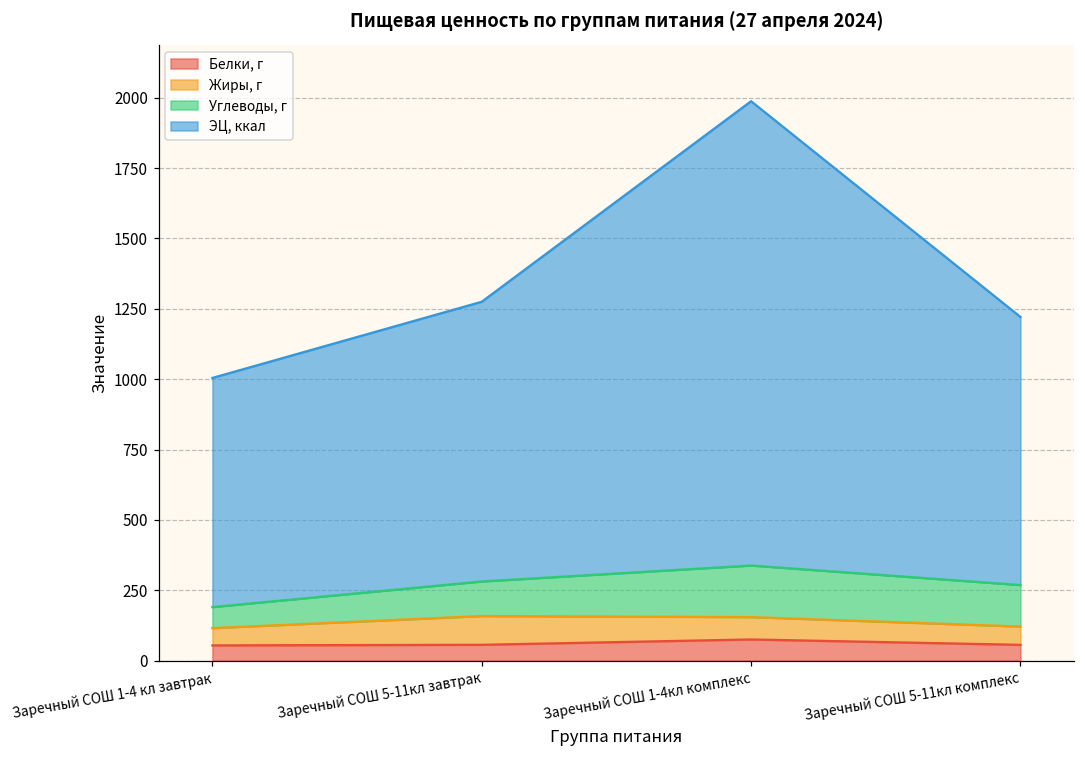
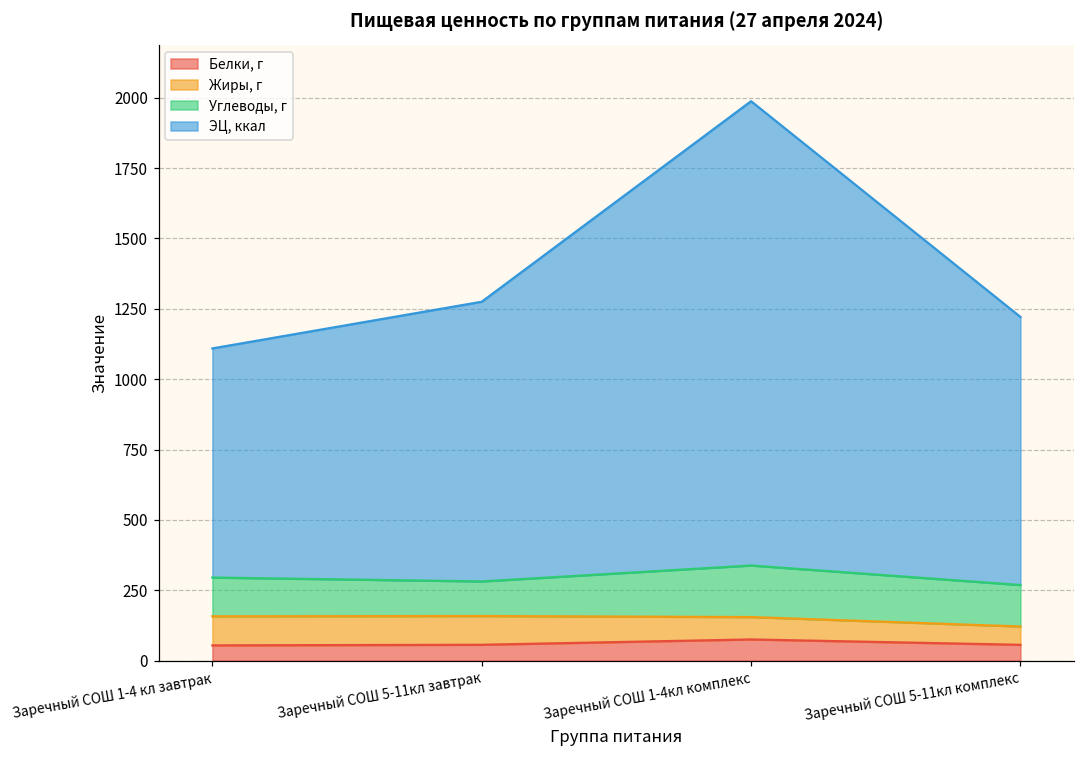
  {
    "Белки, г": {
      "Заречный СОШ 1-4 кл завтрак": 50,
      "Заречный СОШ 5-11кл завтрак": 60,
      "Заречный СОШ 1-4кл комплекс": 80,
      "Заречный СОШ 5-11кл комплекс": 60
    },
    "Жиры, г": {
-     "Заречный СОШ 1-4 кл завтрак": 60,
+     "Заречный СОШ 1-4 кл завтрак": 100,
      "Заречный СОШ 5-11кл завтрак": 100,
      "Заречный СОШ 1-4кл комплекс": 80,
      "Заречный СОШ 5-11кл комплекс": 70
    },
    "Углеводы, г": {
-     "Заречный СОШ 1-4 кл завтрак": 70,
+     "Заречный СОШ 1-4 кл завтрак": 140,
      "Заречный СОШ 5-11кл завтрак": 120,
      "Заречный СОШ 1-4кл комплекс": 180,
      "Заречный СОШ 5-11кл комплекс": 150
    },
    "ЭЦ, ккал": {
      "Заречный СОШ 1-4 кл завтрак": 810,
      "Заречный СОШ 5-11кл завтрак": 990,
      "Заречный СОШ 1-4кл комплекс": 1650,
      "Заречный СОШ 5-11кл комплекс": 950
    }
  }
